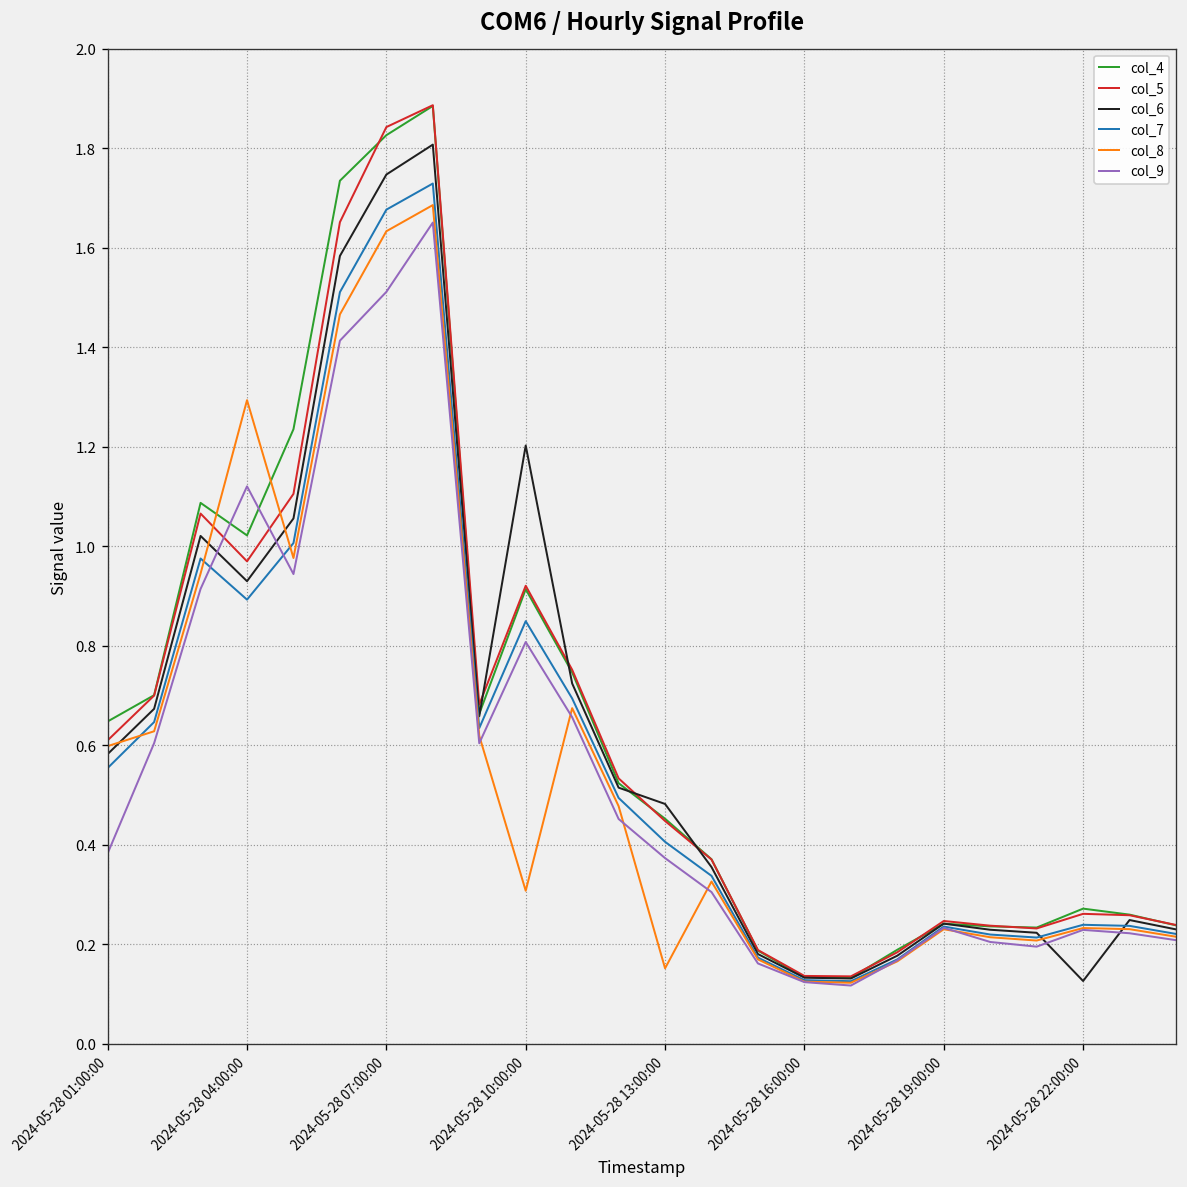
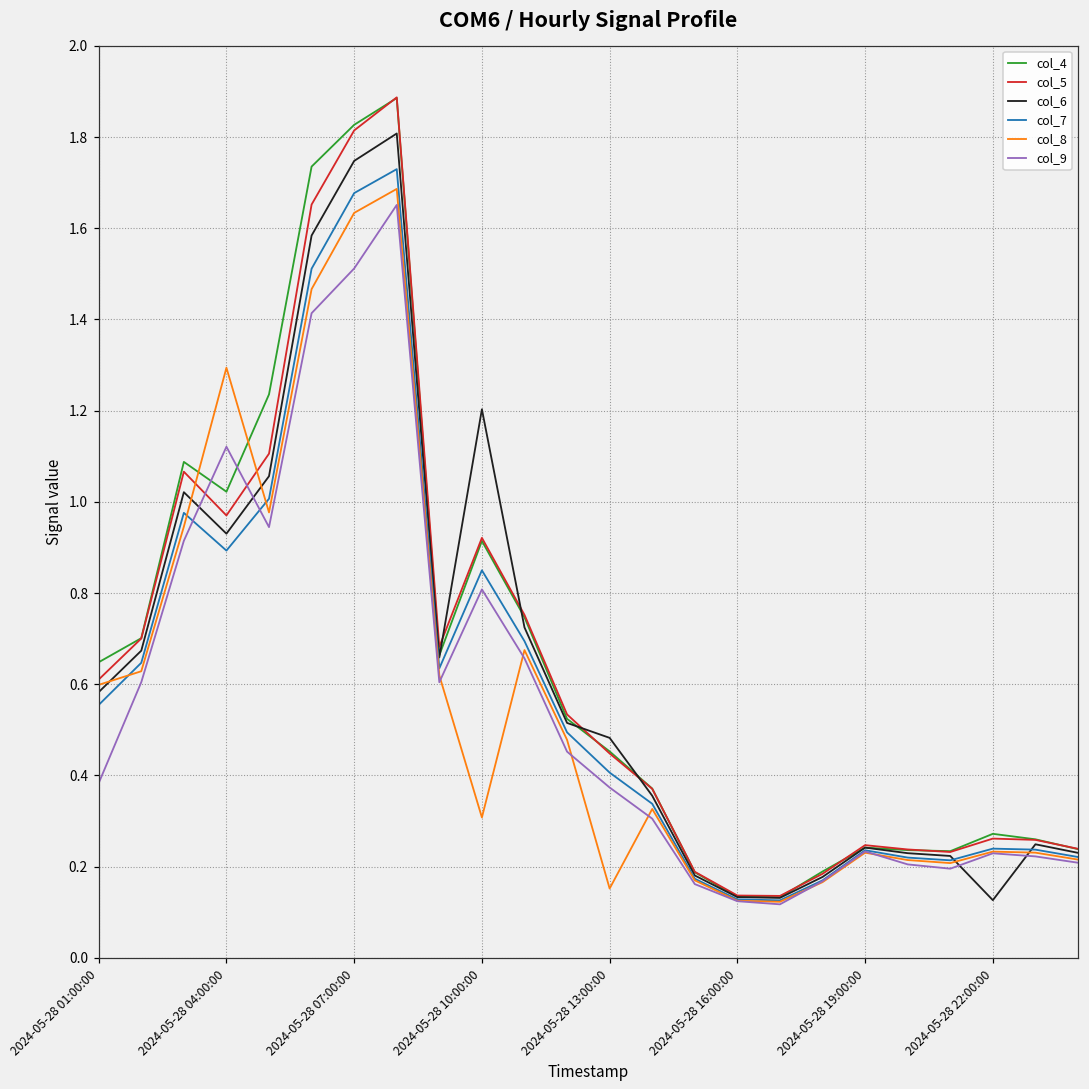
  {
    "col_4": {
      "2024-05-28 01:00:00": 0.65,
      "2024-05-28 04:00:00": 1.02,
      "2024-05-28 07:00:00": 1.83,
      "2024-05-28 10:00:00": 0.91,
      "2024-05-28 22:00:00": 0.27
    },
    "col_5": {
      "2024-05-28 01:00:00": 0.61,
      "2024-05-28 04:00:00": 0.97,
-     "2024-05-28 07:00:00": 1.84,
+     "2024-05-28 07:00:00": 1.81,
      "2024-05-28 10:00:00": 0.92,
      "2024-05-28 22:00:00": 0.26
    },
    "col_6": {
      "2024-05-28 01:00:00": 0.58,
      "2024-05-28 04:00:00": 0.93,
      "2024-05-28 07:00:00": 1.75,
      "2024-05-28 10:00:00": 1.20,
      "2024-05-28 13:00:00": 0.48,
      "2024-05-28 22:00:00": 0.13
    },
    "col_7": {
      "2024-05-28 01:00:00": 0.55,
      "2024-05-28 04:00:00": 0.89,
      "2024-05-28 07:00:00": 1.68,
      "2024-05-28 10:00:00": 0.85,
      "2024-05-28 13:00:00": 0.41,
      "2024-05-28 22:00:00": 0.24
    },
    "col_8": {
      "2024-05-28 01:00:00": 0.60,
      "2024-05-28 04:00:00": 1.29,
      "2024-05-28 07:00:00": 1.63,
      "2024-05-28 10:00:00": 0.31,
      "2024-05-28 13:00:00": 0.15
    },
    "col_9": {
      "2024-05-28 01:00:00": 0.38,
      "2024-05-28 04:00:00": 1.12,
      "2024-05-28 07:00:00": 1.51,
      "2024-05-28 10:00:00": 0.81,
      "2024-05-28 13:00:00": 0.37
    }
  }
